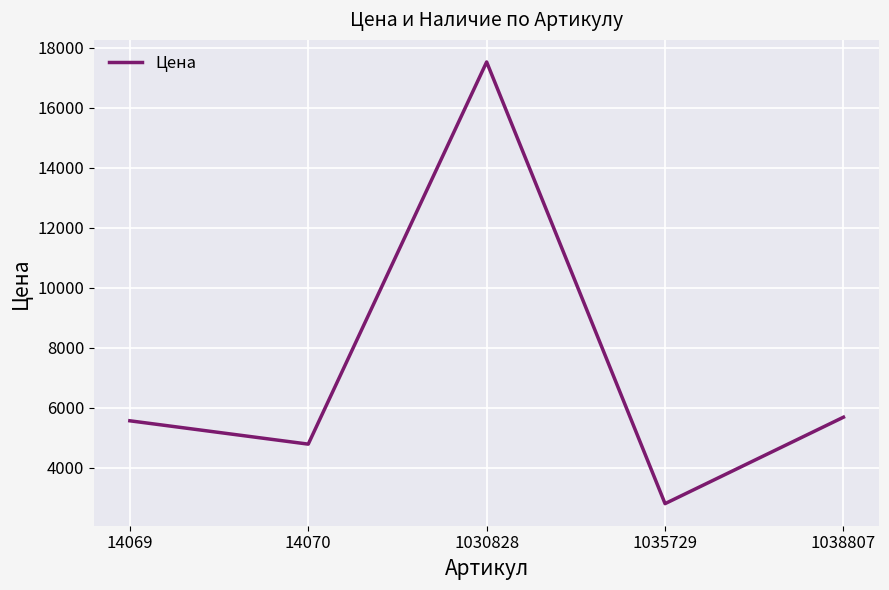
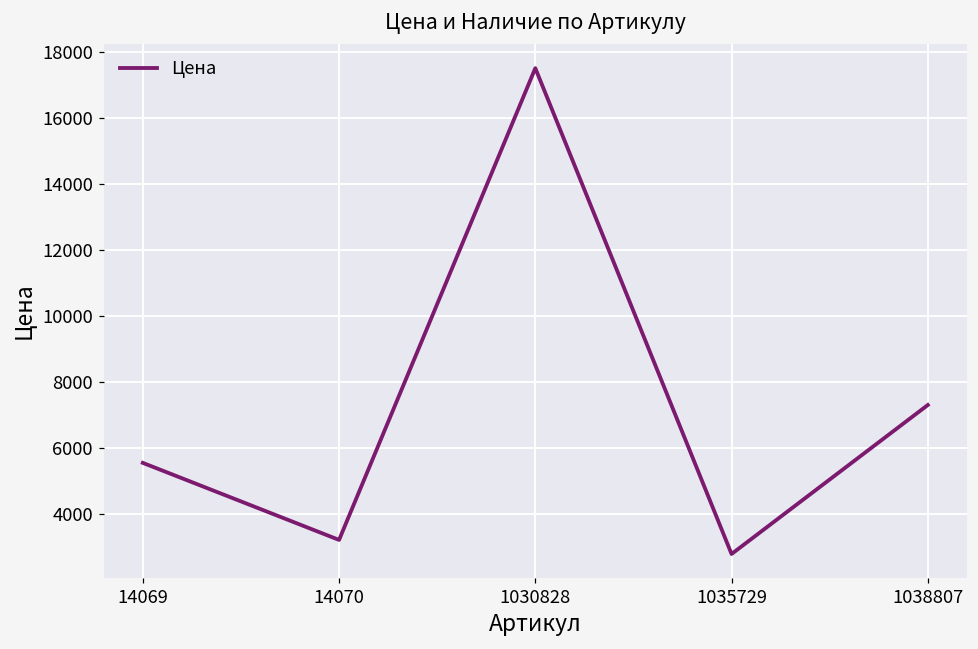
  {
    "14069": 5600,
-   "14070": 4800,
+   "14070": 3200,
    "1030828": 17500,
    "1035729": 2800,
-   "1038807": 5700
+   "1038807": 7300
  }
